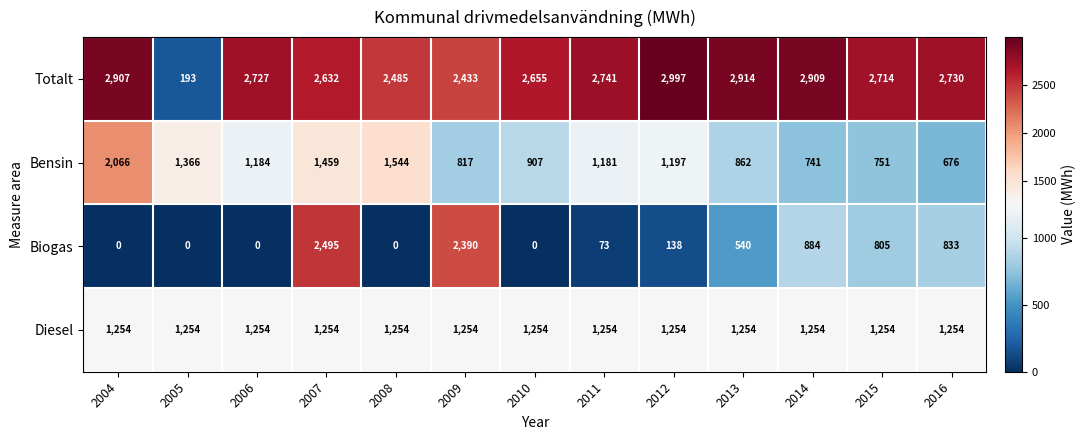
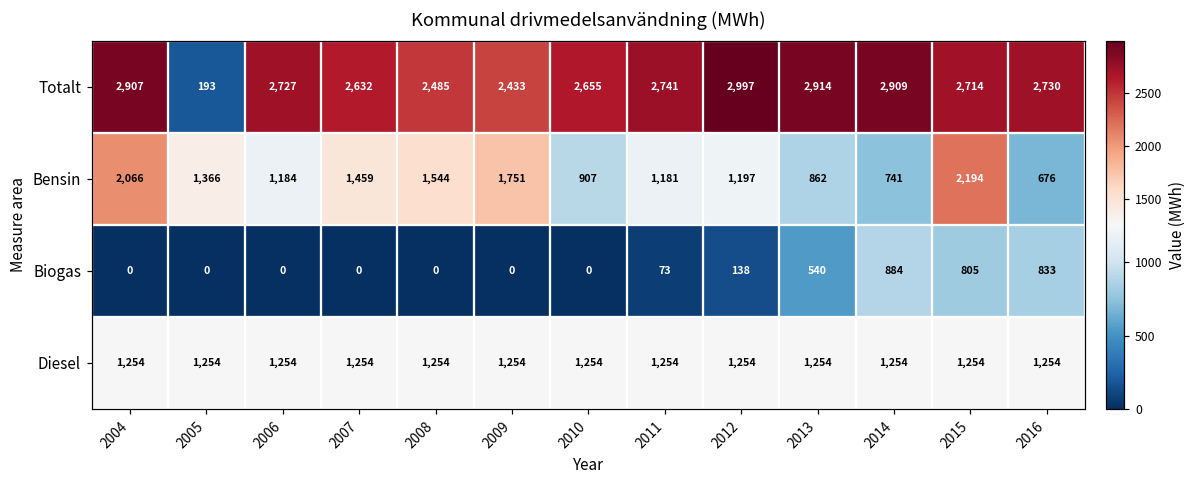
  {
    "Totalt": {
      "2004": "2,907",
      "2005": "193",
      "2006": "2,727",
      "2007": "2,632",
      "2008": "2,485",
      "2009": "2,433",
      "2010": "2,655",
      "2011": "2,741",
      "2012": "2,997",
      "2013": "2,914",
      "2014": "2,909",
      "2015": "2,714",
      "2016": "2,730"
    },
    "Bensin": {
      "2004": "2,066",
      "2005": "1,366",
      "2006": "1,184",
      "2007": "1,459",
      "2008": "1,544",
-     "2009": "817",
+     "2009": "1,751",
      "2010": "907",
      "2011": "1,181",
      "2012": "1,197",
      "2013": "862",
      "2014": "741",
-     "2015": "751",
+     "2015": "2,194",
      "2016": "676"
    },
    "Biogas": {
      "2004": "0",
      "2005": "0",
      "2006": "0",
-     "2007": "2,495",
+     "2007": "0",
      "2008": "0",
-     "2009": "2,390",
+     "2009": "0",
      "2010": "0",
      "2011": "73",
      "2012": "138",
      "2013": "540",
      "2014": "884",
      "2015": "805",
      "2016": "833"
    },
    "Diesel": {
      "2004": "1,254",
      "2005": "1,254",
      "2006": "1,254",
      "2007": "1,254",
      "2008": "1,254",
      "2009": "1,254",
      "2010": "1,254",
      "2011": "1,254",
      "2012": "1,254",
      "2013": "1,254",
      "2014": "1,254",
      "2015": "1,254",
      "2016": "1,254"
    }
  }
